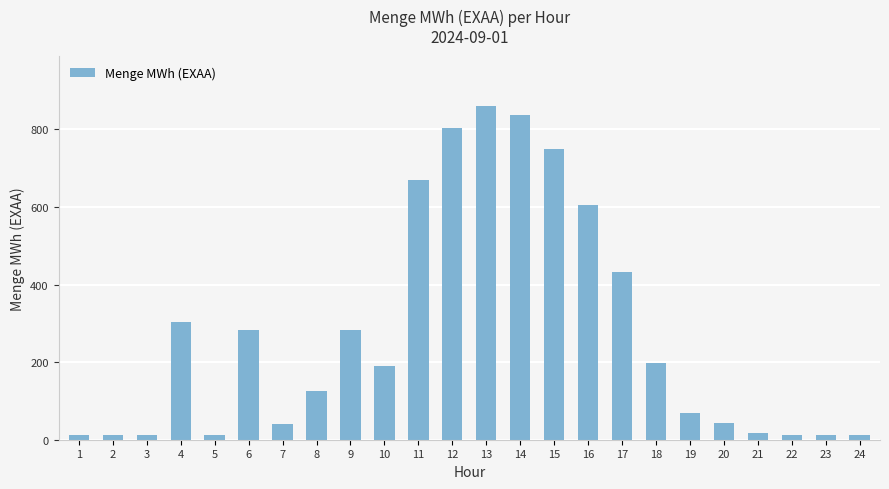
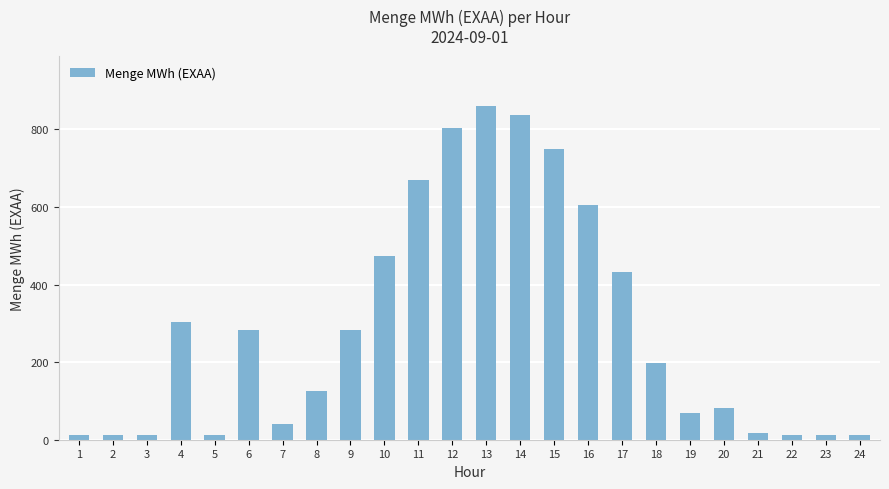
  {
    "1": 10,
    "2": 10,
    "3": 10,
    "4": 300,
    "5": 10,
    "6": 280,
    "7": 40,
    "8": 130,
    "9": 280,
-   "10": 190,
+   "10": 470,
    "11": 670,
    "12": 800,
    "13": 860,
    "14": 840,
    "15": 750,
    "16": 600,
    "17": 430,
    "18": 200,
    "19": 70,
-   "20": 40,
+   "20": 80,
    "21": 20,
    "22": 10,
    "23": 10,
    "24": 10
  }
